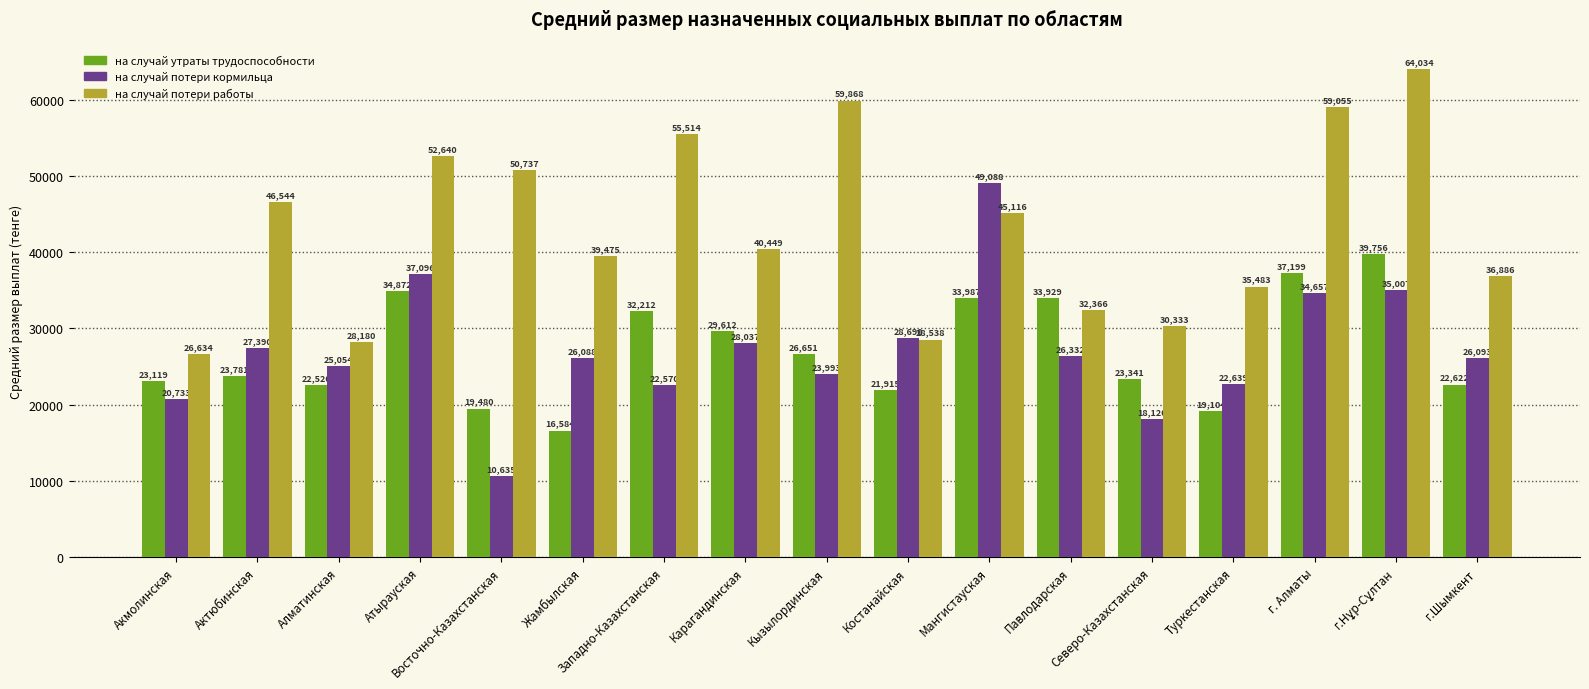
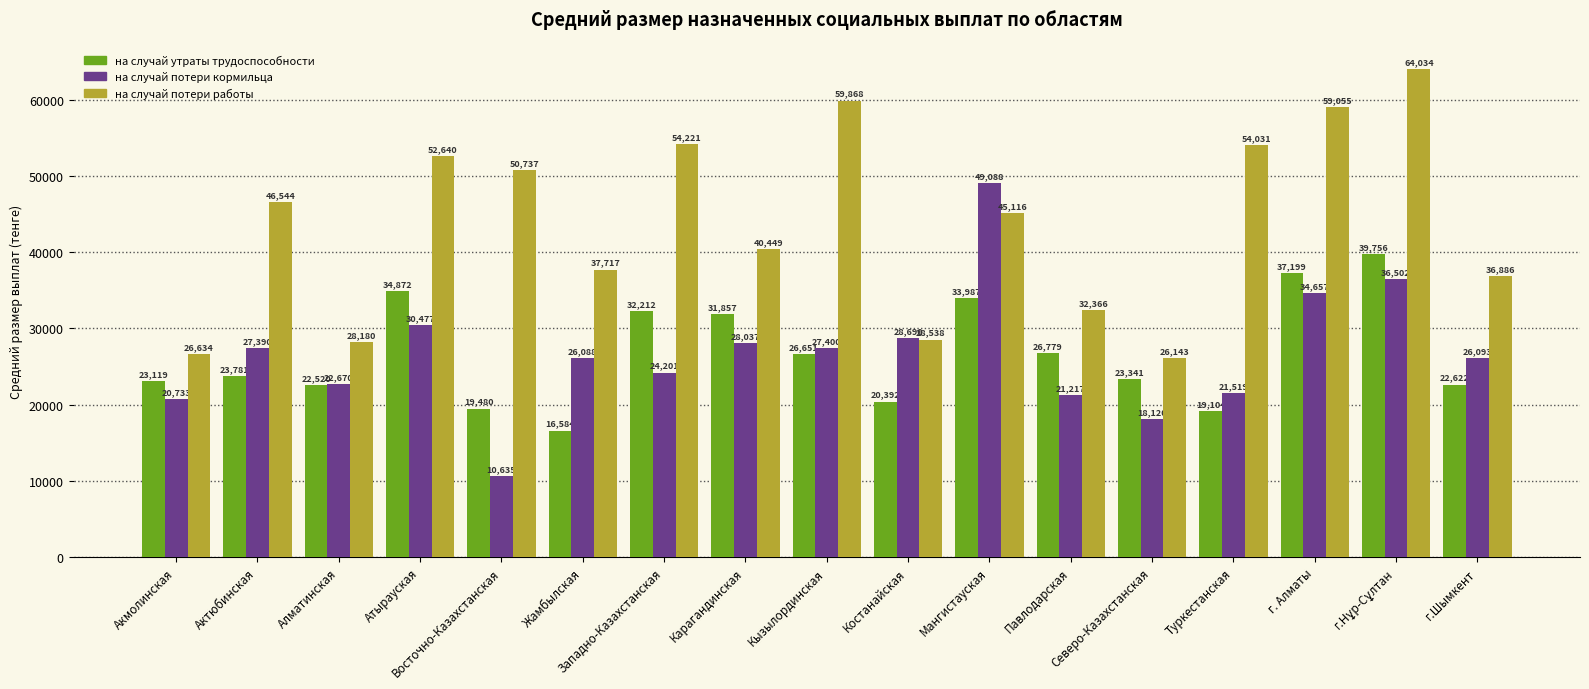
  {
    "на случай утраты трудоспособности": {
      "Акмолинская": "23,119",
      "Актюбинская": "23,781",
      "Атырауская": "34,872",
      "Восточно-Казахстанская": "19,480",
      "Жамбылская": "16,584",
      "Западно-Казахстанская": "32,212",
-     "Карагандинская": "29,612",
+     "Карагандинская": "31,857",
      "Кызылординская": "26,651",
-     "Костанайская": "21,915",
+     "Костанайская": "20,392",
      "Мангистауская": "33,987",
-     "Павлодарская": "33,929",
+     "Павлодарская": "26,779",
      "Северо-Казахстанская": "23,341",
      "Туркестанская": "19,104",
      "г. Алматы": "37,199",
      "г.Нұр-Сұлтан": "39,756",
      "г.Шымкент": "22,622"
    },
    "на случай потери кормильца": {
      "Акмолинская": "20,733",
      "Актюбинская": "27,390",
-     "Алматинская": "25,054",
-     "Атырауская": "37,096",
+     "Алматинская": "22,670",
+     "Атырауская": "30,477",
      "Восточно-Казахстанская": "10,635",
      "Жамбылская": "26,088",
-     "Западно-Казахстанская": "22,570",
+     "Западно-Казахстанская": "24,201",
      "Карагандинская": "28,037",
-     "Кызылординская": "23,993",
+     "Кызылординская": "27,400",
      "Мангистауская": "49,088",
-     "Павлодарская": "26,332",
+     "Павлодарская": "21,217",
      "Северо-Казахстанская": "18,120",
-     "Туркестанская": "22,639",
+     "Туркестанская": "21,519",
      "г. Алматы": "34,657",
-     "г.Нұр-Сұлтан": "35,007",
+     "г.Нұр-Сұлтан": "36,502",
      "г.Шымкент": "26,093"
    },
    "на случай потери работы": {
      "Акмолинская": "26,634",
      "Актюбинская": "46,544",
      "Алматинская": "28,180",
      "Атырауская": "52,640",
      "Восточно-Казахстанская": "50,737",
-     "Жамбылская": "39,475",
-     "Западно-Казахстанская": "55,514",
+     "Жамбылская": "37,717",
+     "Западно-Казахстанская": "54,221",
      "Карагандинская": "40,449",
      "Кызылординская": "59,868",
      "Мангистауская": "45,116",
      "Павлодарская": "32,366",
-     "Северо-Казахстанская": "30,333",
-     "Туркестанская": "35,483",
+     "Северо-Казахстанская": "26,143",
+     "Туркестанская": "54,031",
      "г. Алматы": "59,055",
      "г.Нұр-Сұлтан": "64,034",
      "г.Шымкент": "36,886"
    }
  }
